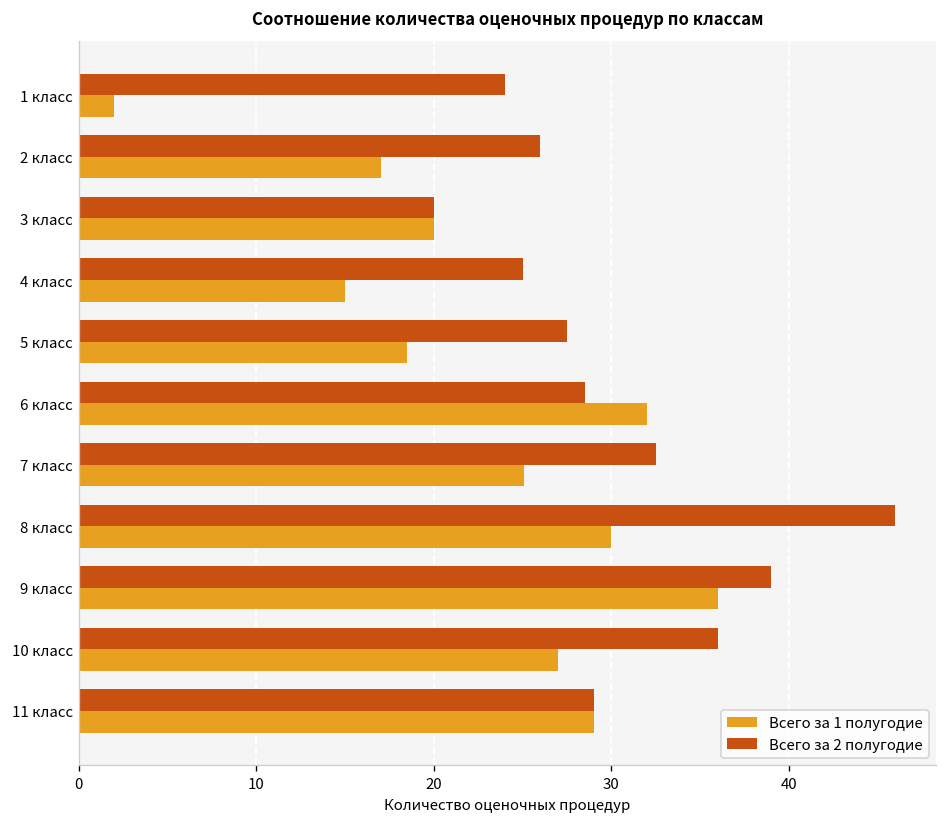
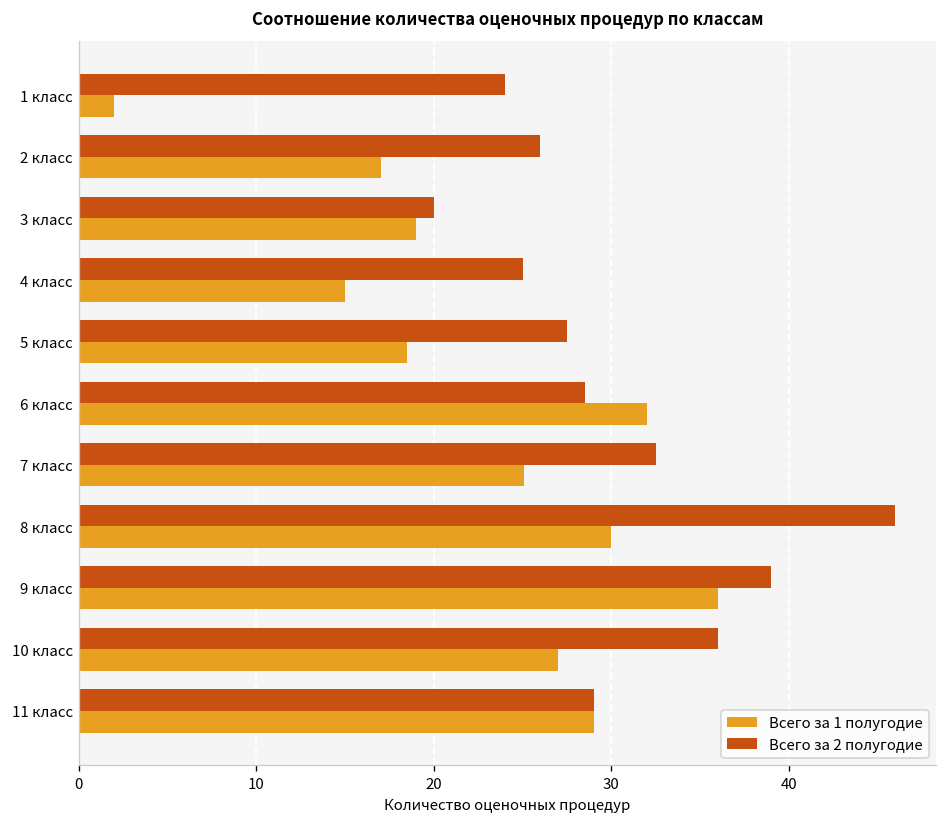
  {
    "Всего за 1 полугодие": {
      "1 класс": 2,
      "2 класс": 17,
-     "3 класс": 20,
+     "3 класс": 19,
      "4 класс": 15,
      "5 класс": 18.5,
      "6 класс": 32,
      "7 класс": 25,
      "8 класс": 30,
      "9 класс": 36,
      "10 класс": 27,
      "11 класс": 29
    },
    "Всего за 2 полугодие": {
      "1 класс": 24,
      "2 класс": 26,
      "3 класс": 20,
      "4 класс": 25,
      "5 класс": 27.5,
      "6 класс": 28.5,
      "7 класс": 32.5,
      "8 класс": 46,
      "9 класс": 39,
      "10 класс": 36,
      "11 класс": 29
    }
  }
